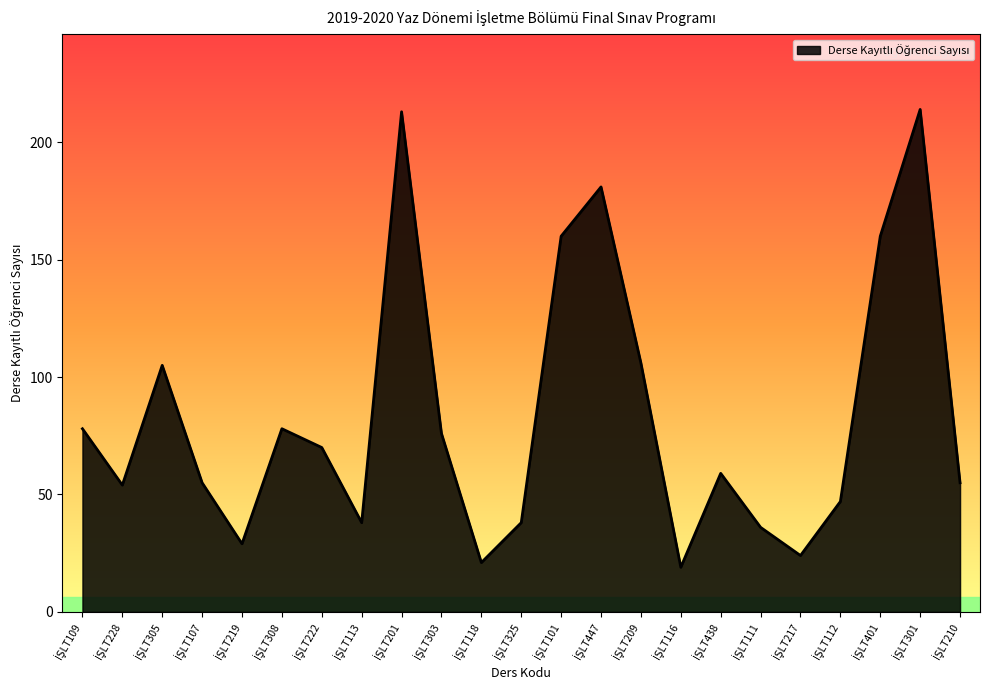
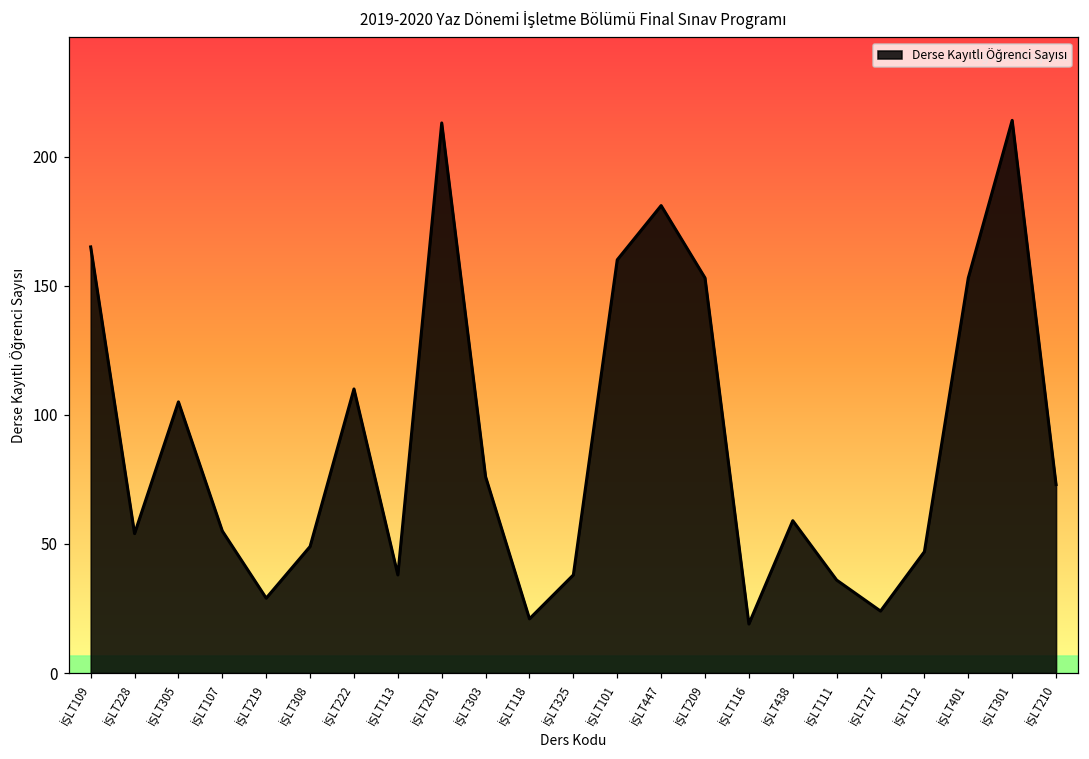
  {
-   "İŞLT109": 78,
+   "İŞLT109": 165,
    "İŞLT228": 54,
    "İŞLT305": 105,
    "İŞLT107": 55,
    "İŞLT219": 29,
-   "İŞLT308": 78,
-   "İŞLT222": 70,
+   "İŞLT308": 49,
+   "İŞLT222": 110,
    "İŞLT113": 38,
    "İŞLT201": 213,
    "İŞLT303": 76,
    "İŞLT118": 21,
    "İŞLT325": 38,
    "İŞLT101": 160,
    "İŞLT447": 181,
-   "İŞLT209": 106,
+   "İŞLT209": 153,
    "İŞLT116": 19,
    "İŞLT438": 59,
    "İŞLT111": 36,
    "İŞLT217": 24,
    "İŞLT112": 47,
-   "İŞLT401": 160,
+   "İŞLT401": 153,
    "İŞLT301": 214,
-   "İŞLT210": 55
+   "İŞLT210": 73
  }
